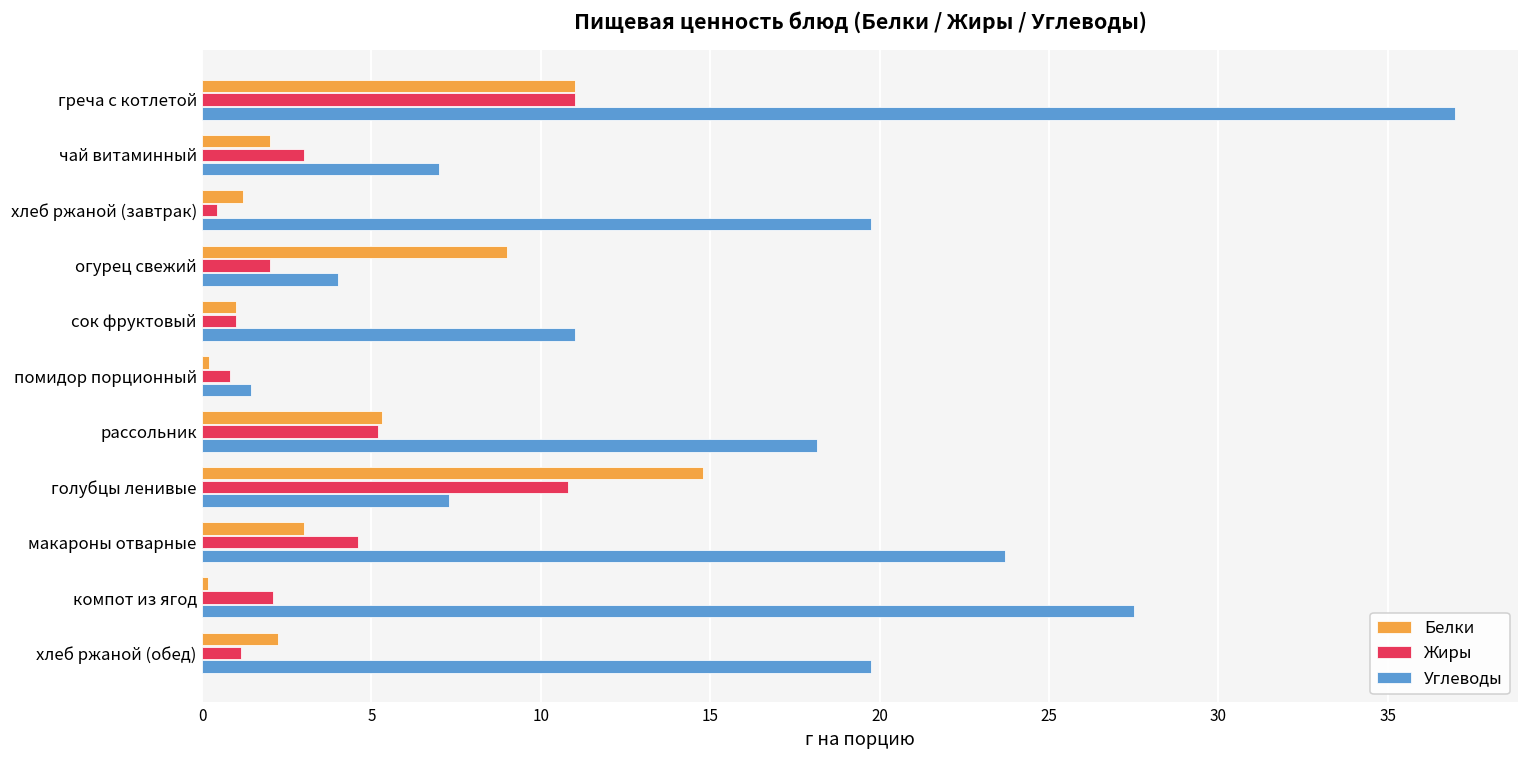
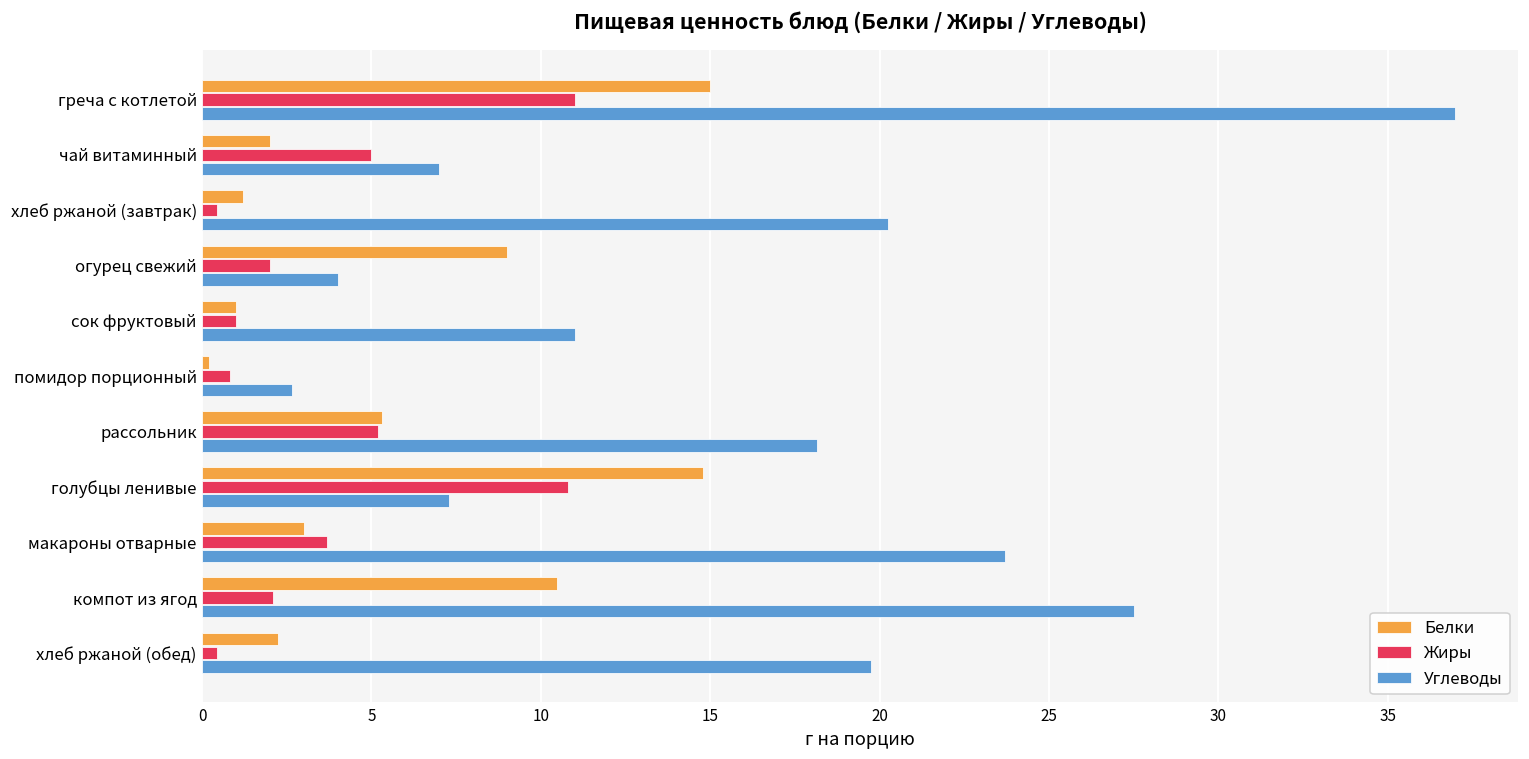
  {
    "Белки": {
-     "греча с котлетой": 11,
+     "греча с котлетой": 15,
      "чай витаминный": 2.0,
      "хлеб ржаной (завтрак)": 1.2,
      "огурец свежий": 9.0,
      "сок фруктовый": 1.0,
      "помидор порционный": 0.2,
      "рассольник": 5.3,
      "голубцы ленивые": 14.8,
      "макароны отварные": 3.0,
-     "компот из ягод": 0.2,
+     "компот из ягод": 10.5,
      "хлеб ржаной (обед)": 2.2
    },
    "Жиры": {
      "греча с котлетой": 11.0,
-     "чай витаминный": 3,
+     "чай витаминный": 5,
      "хлеб ржаной (завтрак)": 0.4,
      "огурец свежий": 2.0,
      "сок фруктовый": 1.0,
      "помидор порционный": 0.8,
      "рассольник": 5.2,
      "голубцы ленивые": 10.8,
-     "макароны отварные": 4.6,
+     "макароны отварные": 3.7,
      "компот из ягод": 2.1,
-     "хлеб ржаной (обед)": 1.2
+     "хлеб ржаной (обед)": 0.4
    },
    "Углеводы": {
      "греча с котлетой": 37.0,
      "чай витаминный": 7.0,
-     "хлеб ржаной (завтрак)": 19.8,
+     "хлеб ржаной (завтрак)": 20.3,
      "огурец свежий": 4.0,
      "сок фруктовый": 11.0,
-     "помидор порционный": 1.4,
+     "помидор порционный": 2.7,
      "рассольник": 18.2,
      "голубцы ленивые": 7.3,
      "макароны отварные": 23.7,
      "компот из ягод": 27.5,
      "хлеб ржаной (обед)": 19.8
    }
  }
